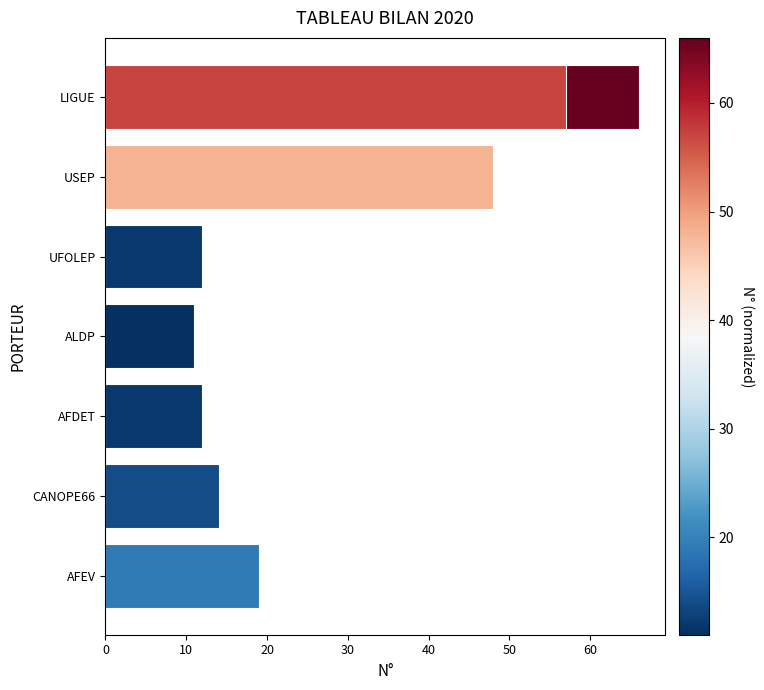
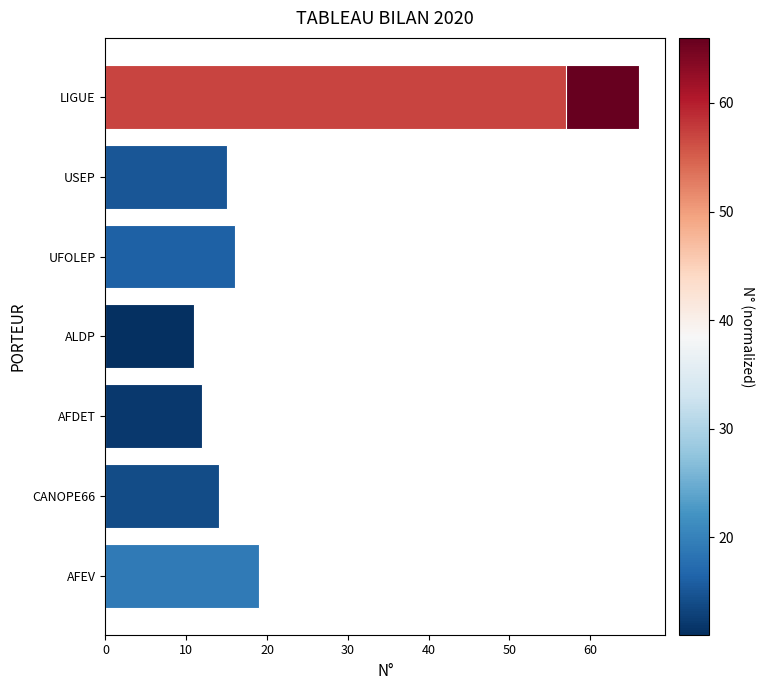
  {
-   "USEP": 48,
-   "UFOLEP": 12,
+   "USEP": 15,
+   "UFOLEP": 16,
    "ALDP": 11,
    "AFDET": 12,
    "CANOPE66": 14,
    "AFEV": 19
  }
